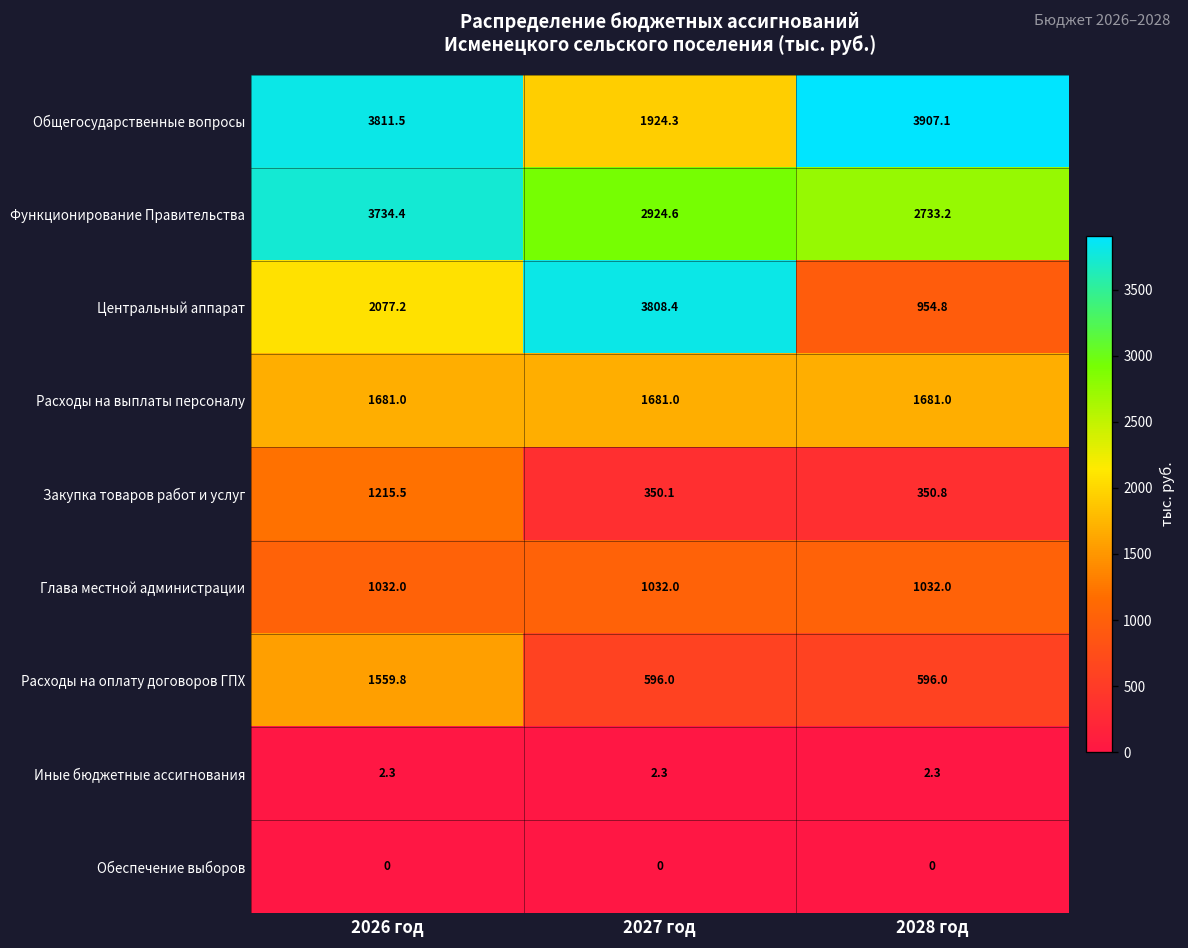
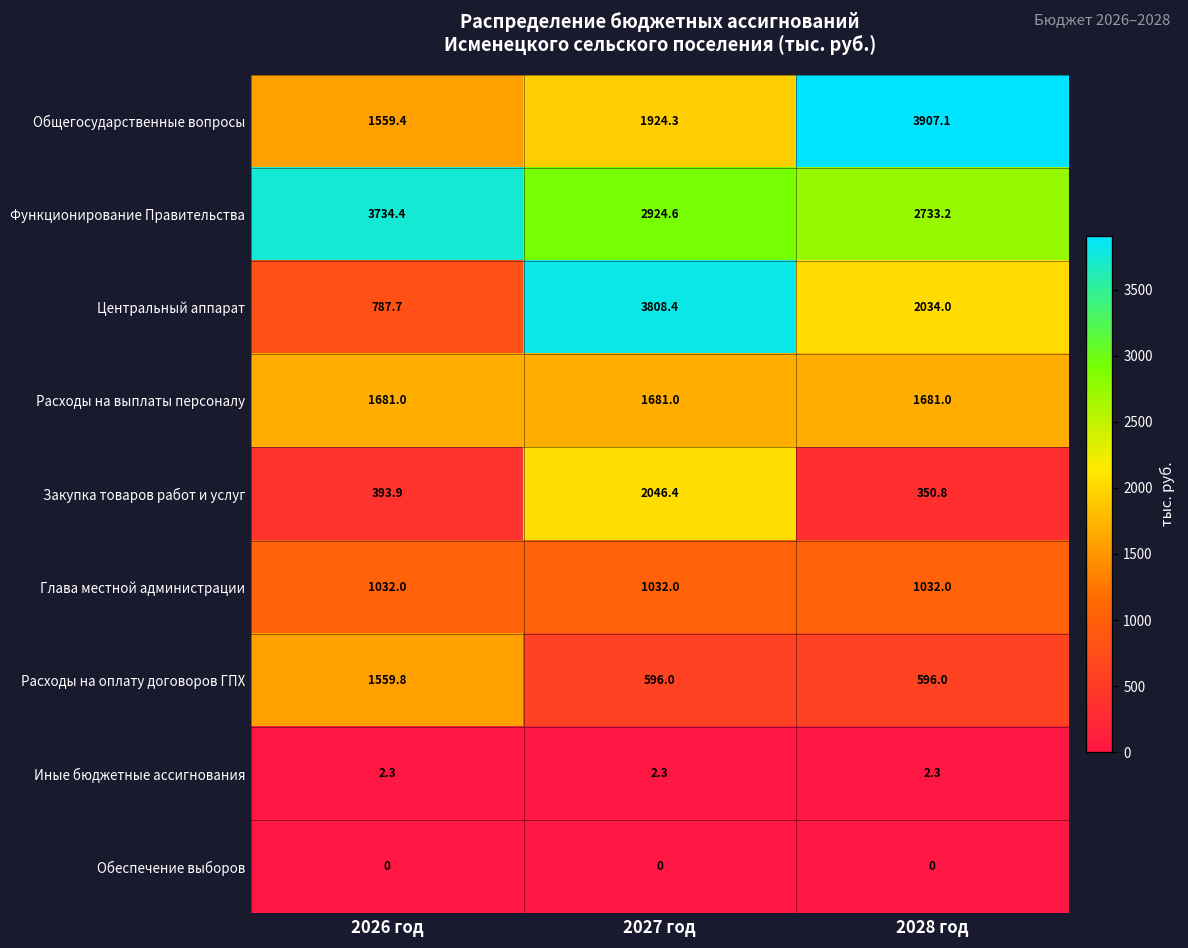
  {
    "Общегосударственные вопросы": {
-     "2026 год": 3811.5,
+     "2026 год": 1559.4,
      "2027 год": 1924.3,
      "2028 год": 3907.1
    },
    "Функционирование Правительства": {
      "2026 год": 3734.4,
      "2027 год": 2924.6,
      "2028 год": 2733.2
    },
    "Центральный аппарат": {
-     "2026 год": 2077.2,
+     "2026 год": 787.7,
      "2027 год": 3808.4,
-     "2028 год": 954.8
+     "2028 год": 2034.0
    },
    "Расходы на выплаты персоналу": {
      "2026 год": 1681.0,
      "2027 год": 1681.0,
      "2028 год": 1681.0
    },
    "Закупка товаров работ и услуг": {
-     "2026 год": 1215.5,
-     "2027 год": 350.1,
+     "2026 год": 393.9,
+     "2027 год": 2046.4,
      "2028 год": 350.8
    },
    "Глава местной администрации": {
      "2026 год": 1032.0,
      "2027 год": 1032.0,
      "2028 год": 1032.0
    },
    "Расходы на оплату договоров ГПХ": {
      "2026 год": 1559.8,
      "2027 год": 596.0,
      "2028 год": 596.0
    },
    "Иные бюджетные ассигнования": {
      "2026 год": 2.3,
      "2027 год": 2.3,
      "2028 год": 2.3
    },
    "Обеспечение выборов": {
      "2026 год": 0,
      "2027 год": 0,
      "2028 год": 0
    }
  }
